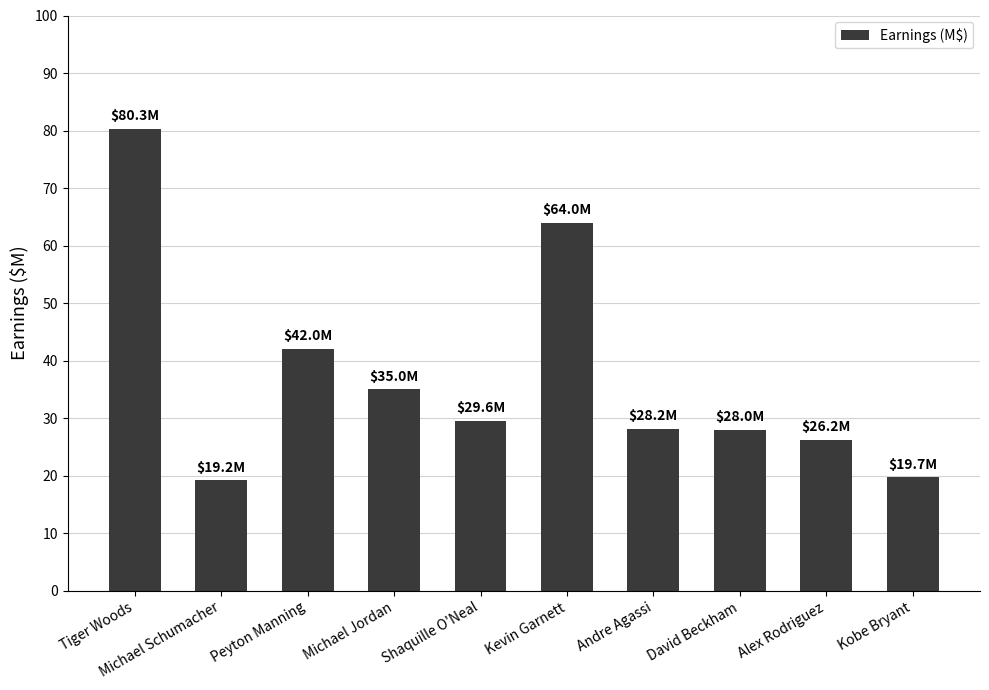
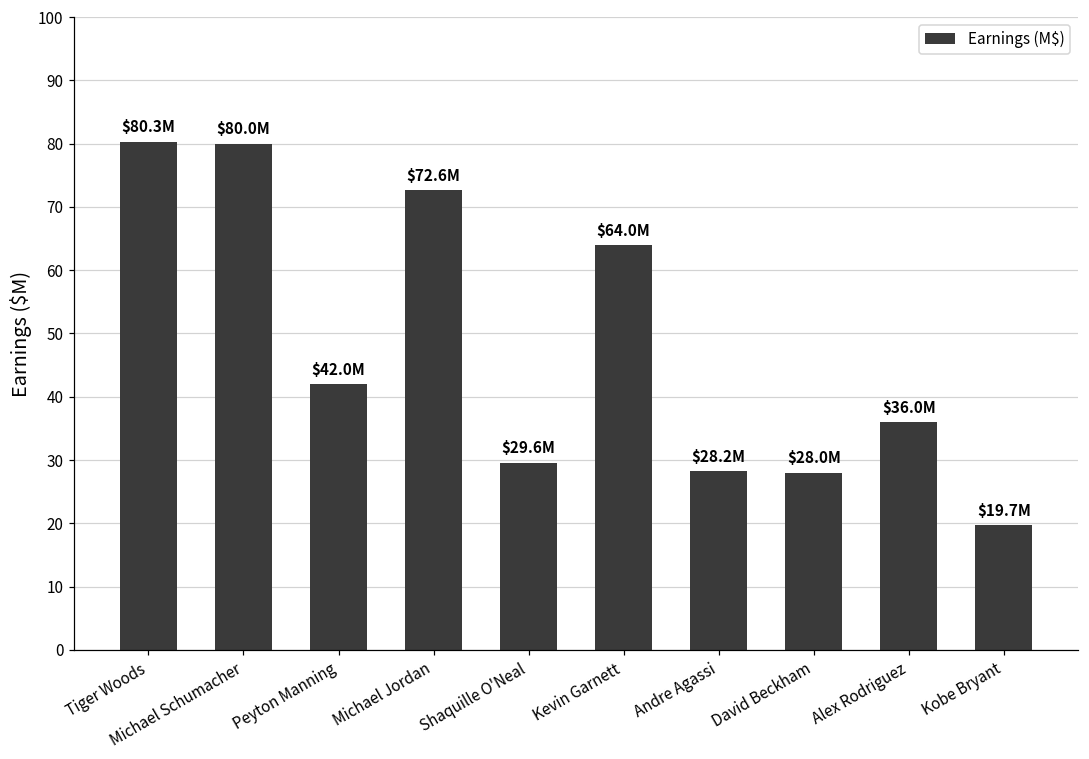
  {
    "Tiger Woods": "$80.3M",
-   "Michael Schumacher": "$19.2M",
+   "Michael Schumacher": "$80.0M",
    "Peyton Manning": "$42.0M",
-   "Michael Jordan": "$35.0M",
+   "Michael Jordan": "$72.6M",
    "Shaquille O'Neal": "$29.6M",
    "Kevin Garnett": "$64.0M",
    "Andre Agassi": "$28.2M",
    "David Beckham": "$28.0M",
-   "Alex Rodriguez": "$26.2M",
+   "Alex Rodriguez": "$36.0M",
    "Kobe Bryant": "$19.7M"
  }
